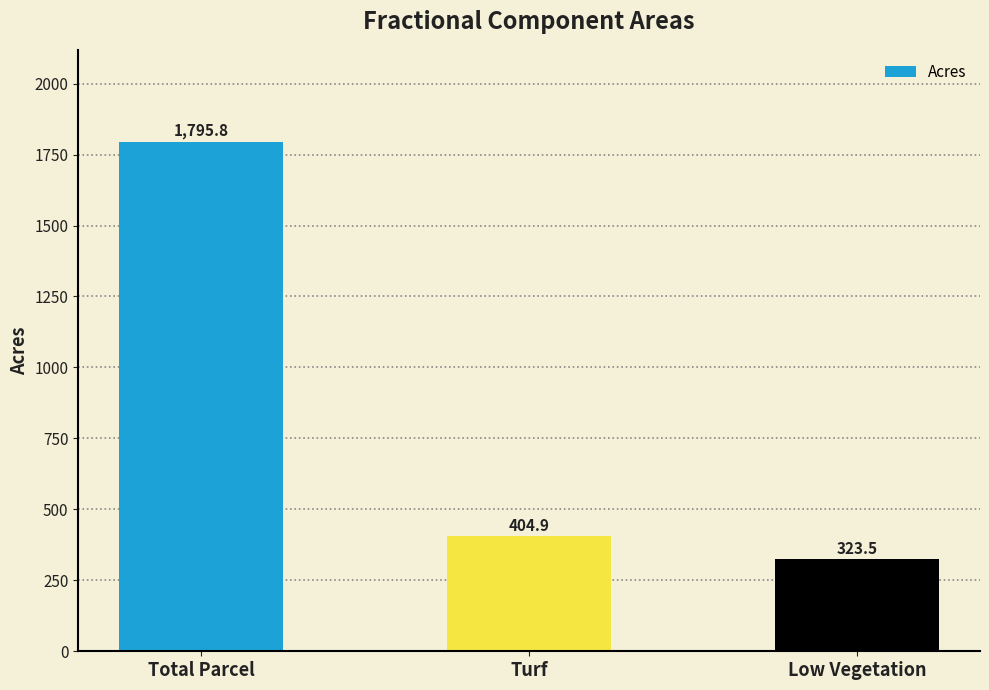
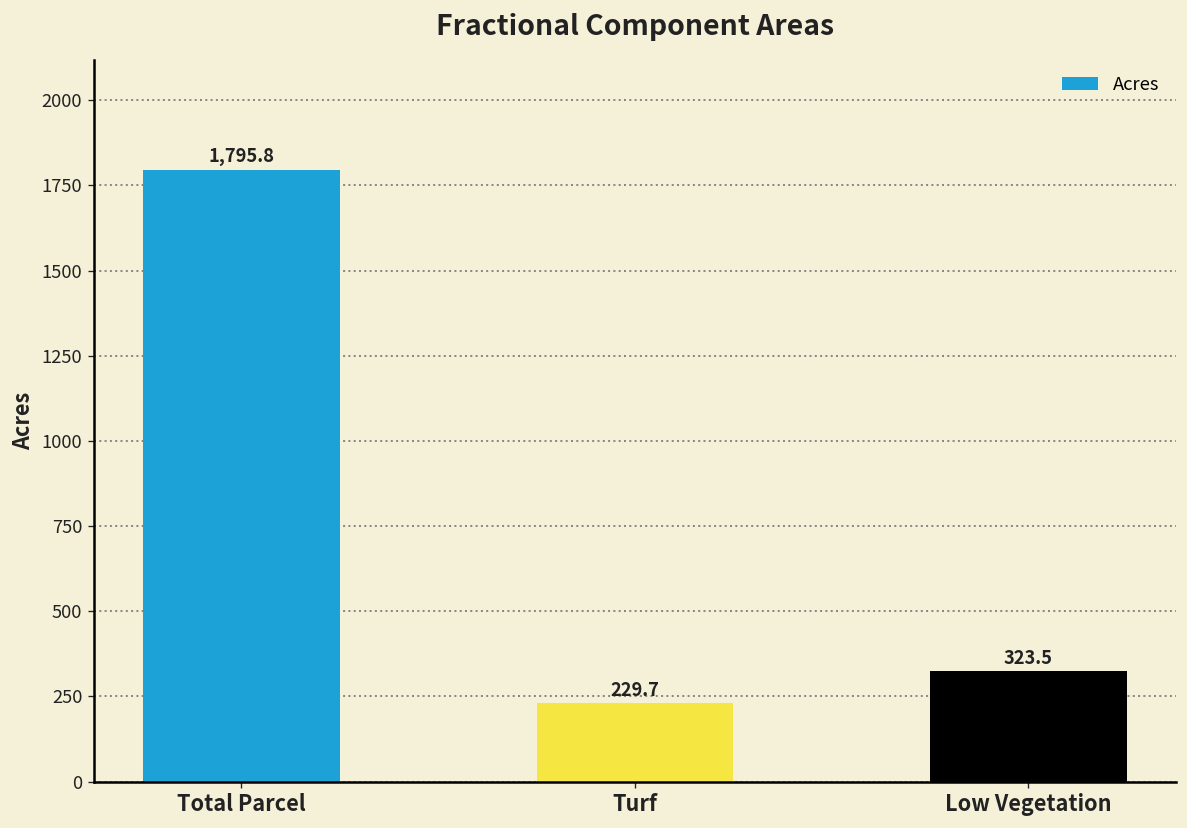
  {
    "Total Parcel": "1,795.8",
-   "Turf": "404.9",
+   "Turf": "229.7",
    "Low Vegetation": "323.5"
  }
